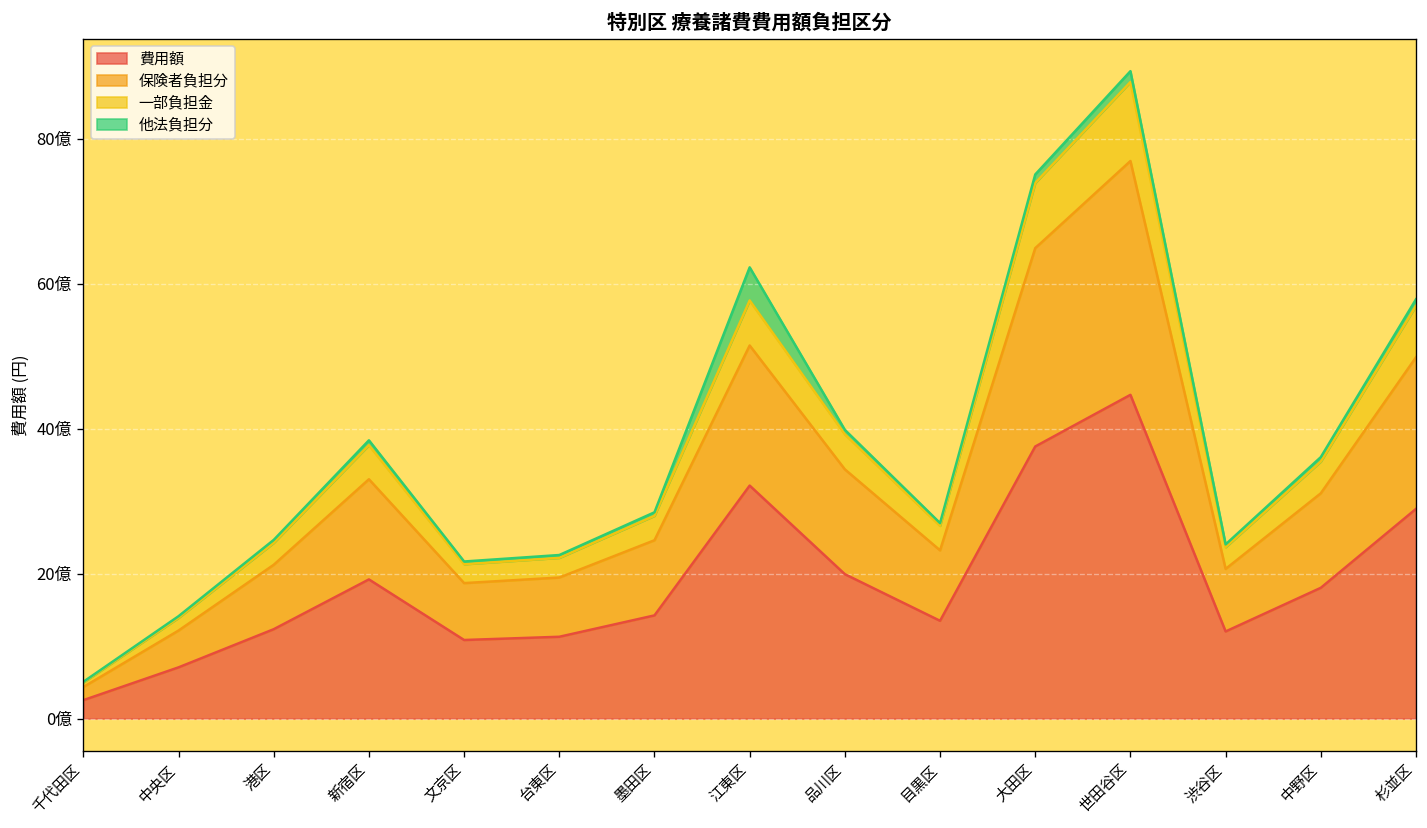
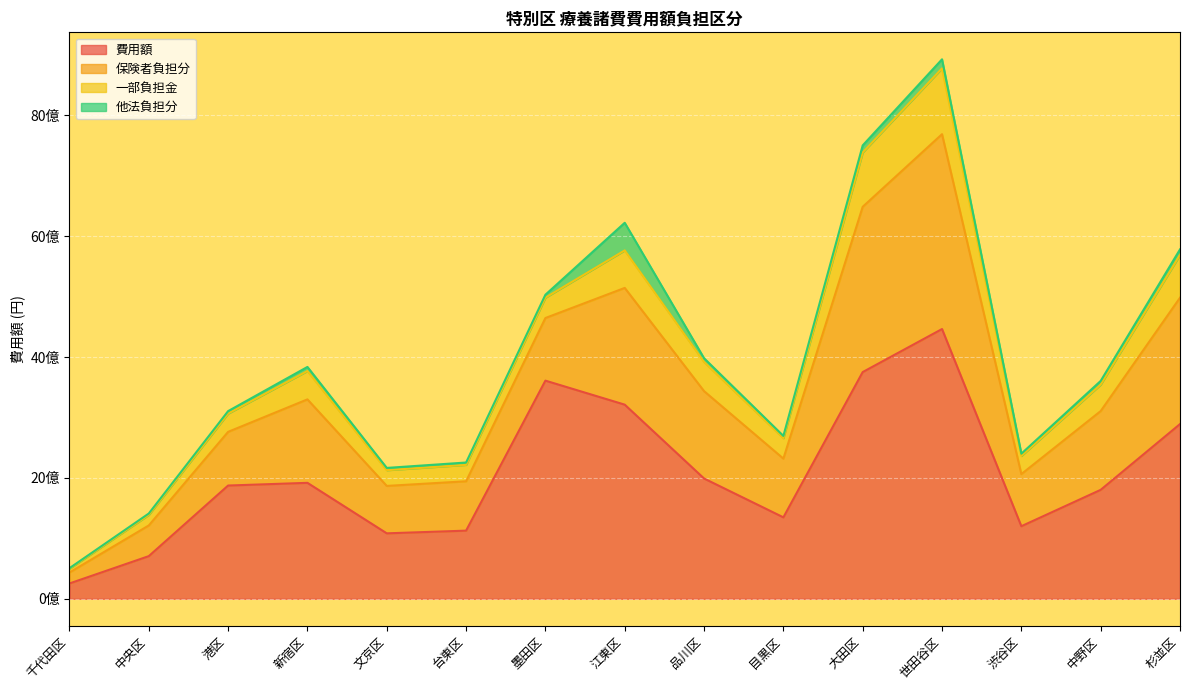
  {
    "費用額": {
      "千代田区": "3億",
      "中央区": "7億",
-     "港区": "12億",
+     "港区": "19億",
      "新宿区": "19億",
      "文京区": "11億",
      "台東区": "11億",
-     "墨田区": "14億",
+     "墨田区": "36億",
      "江東区": "32億",
      "品川区": "20億",
      "目黒区": "13億",
      "大田区": "38億",
      "世田谷区": "45億",
      "渋谷区": "12億",
      "中野区": "18億",
      "杉並区": "29億"
    },
    "他法負担分": {
      "新宿区": "1億",
      "墨田区": "0億",
      "江東区": "5億",
      "品川区": "1億",
      "大田区": "1億",
      "世田谷区": "1億",
      "中野区": "1億",
      "杉並区": "1億"
    }
  }
